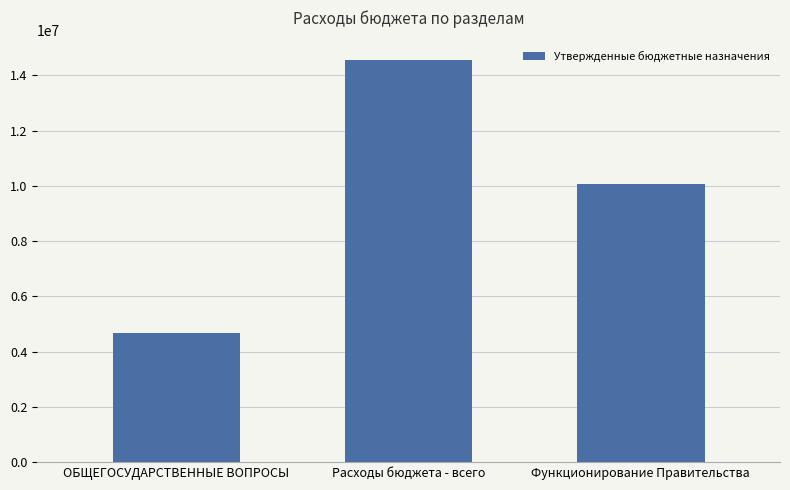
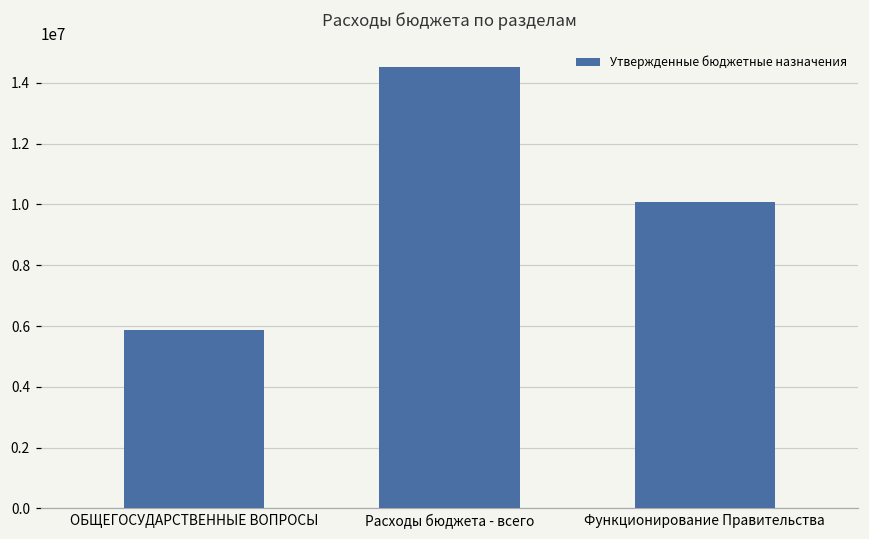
  {
-   "ОБЩЕГОСУДАРСТВЕННЫЕ ВОПРОСЫ": 4700000,
+   "ОБЩЕГОСУДАРСТВЕННЫЕ ВОПРОСЫ": 5900000,
    "Расходы бюджета - всего": 14500000,
    "Функционирование Правительства": 10100000
  }
